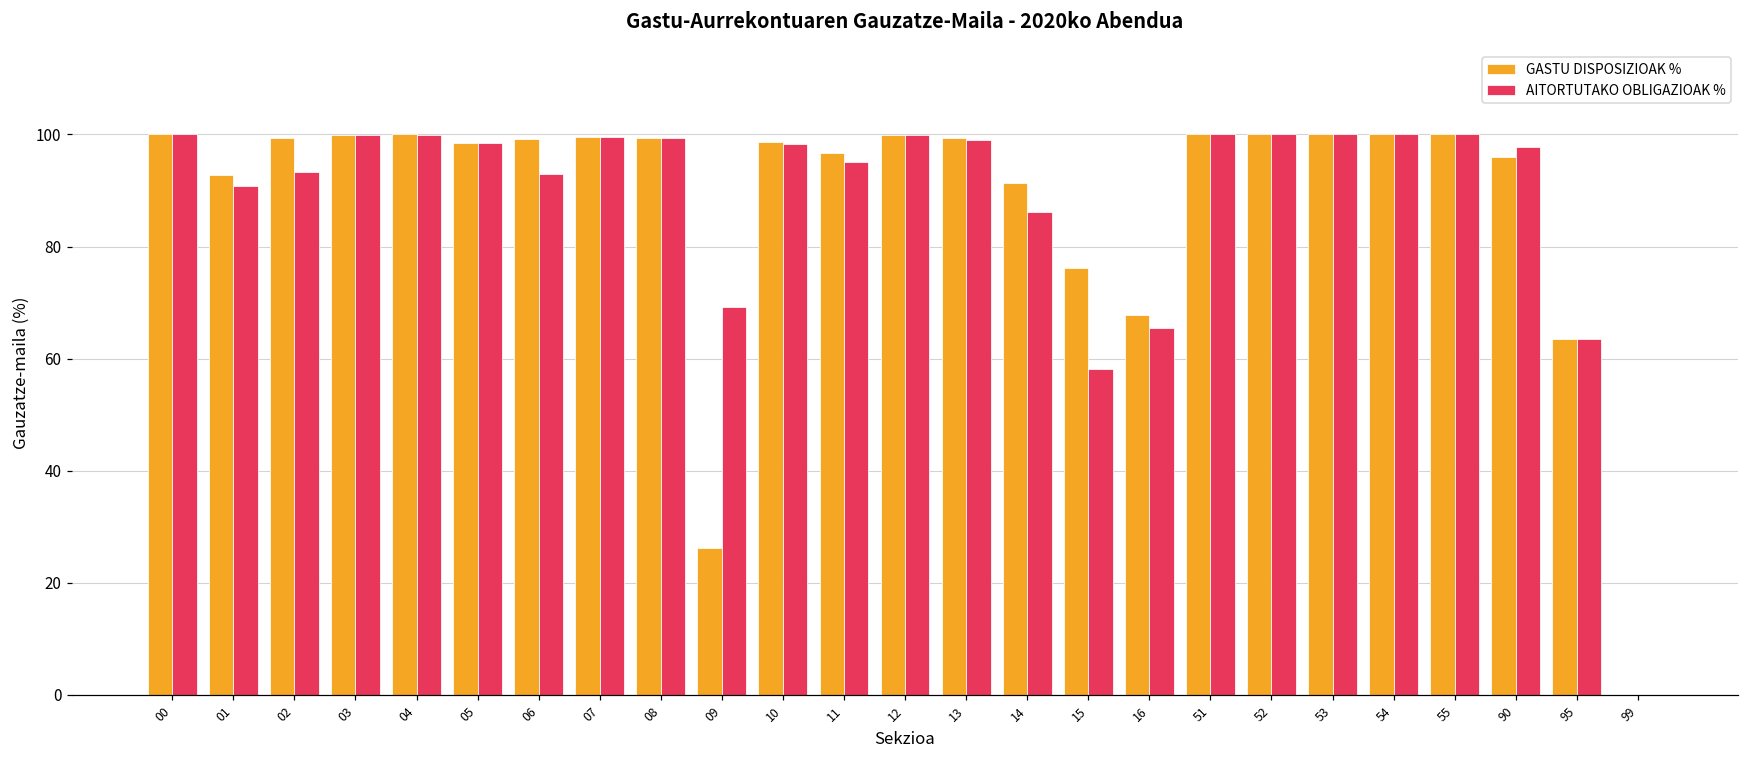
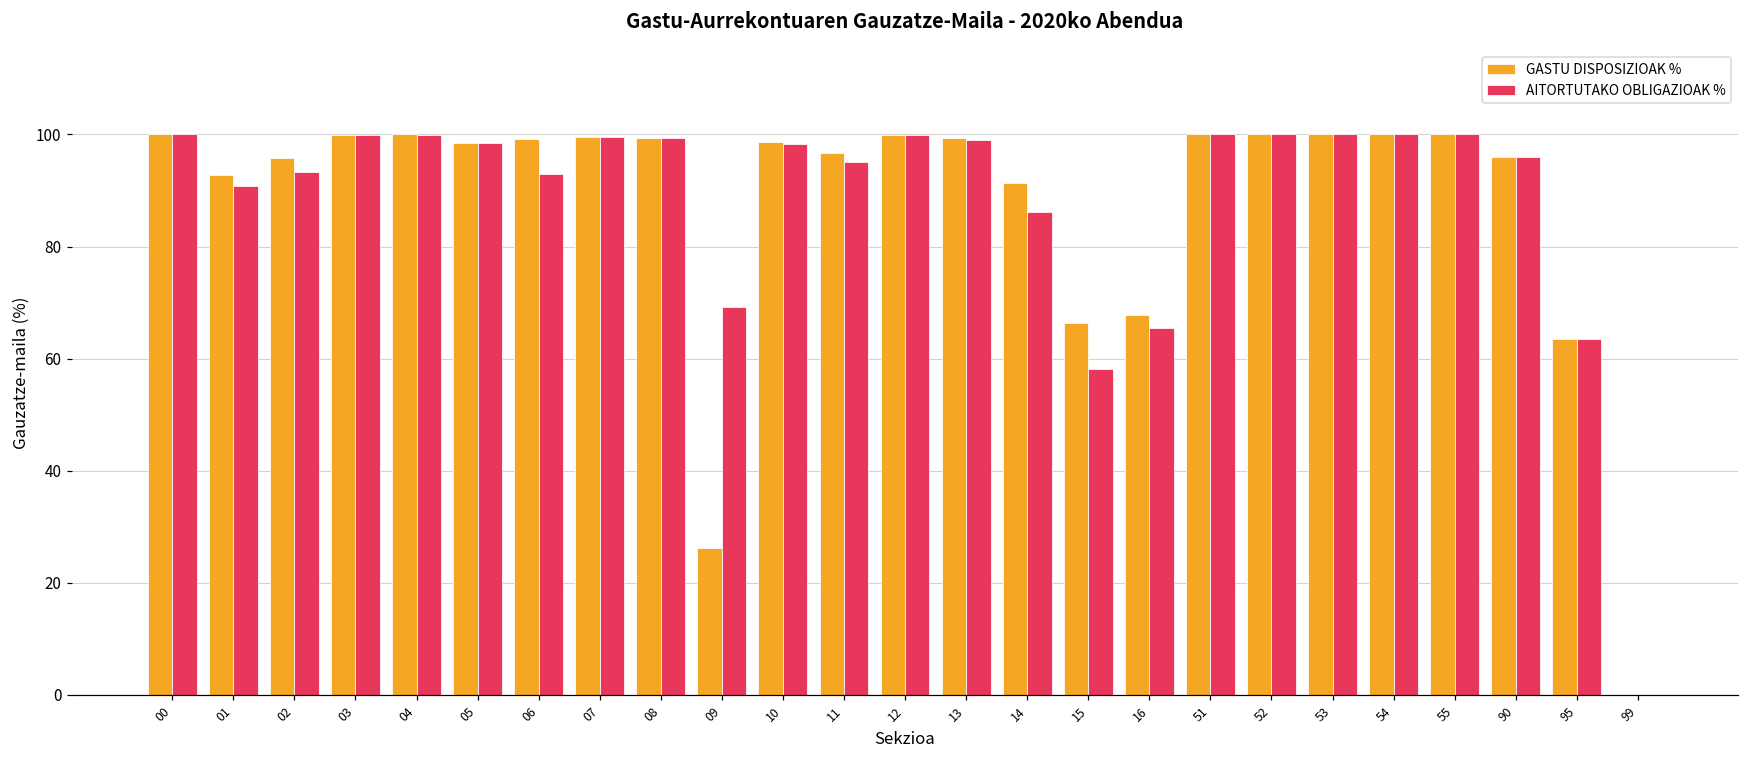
  {
    "GASTU DISPOSIZIOAK %": {
      "00": 100,
      "01": 93,
-     "02": 99,
+     "02": 96,
      "03": 100,
      "04": 100,
      "05": 98,
      "06": 99,
      "07": 100,
      "08": 99,
      "09": 26,
      "10": 99,
      "11": 97,
      "12": 100,
      "13": 99,
      "14": 91,
-     "15": 76,
+     "15": 66,
      "16": 68,
      "51": 100,
      "52": 100,
      "53": 100,
      "54": 100,
      "55": 100,
      "90": 96,
      "95": 63,
      "99": 0
    },
    "AITORTUTAKO OBLIGAZIOAK %": {
      "00": 100,
      "01": 91,
      "02": 93,
      "03": 100,
      "04": 100,
      "05": 98,
      "06": 93,
      "07": 100,
      "08": 99,
      "09": 69,
      "10": 98,
      "11": 95,
      "12": 100,
      "13": 99,
      "14": 86,
      "15": 58,
      "16": 65,
      "51": 100,
      "52": 100,
      "53": 100,
      "54": 100,
      "55": 100,
-     "90": 98,
+     "90": 96,
      "95": 63,
      "99": 0
    }
  }
